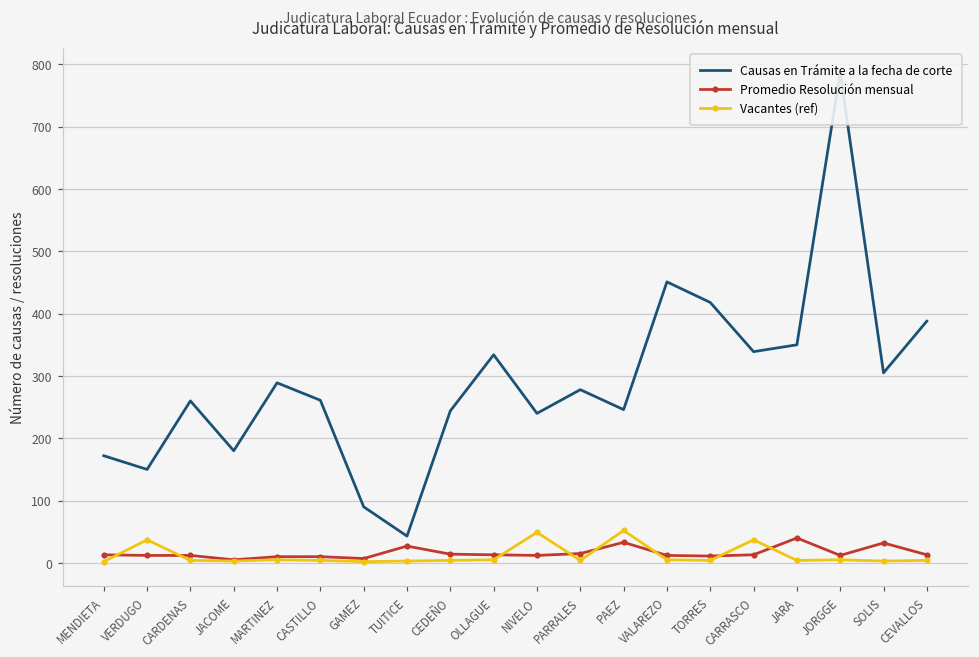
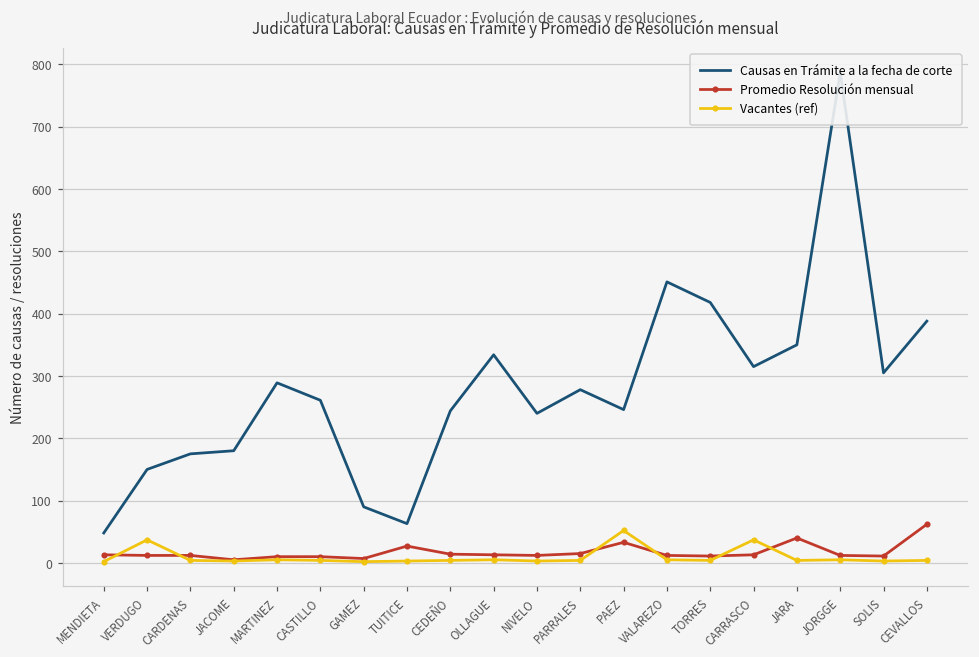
  {
    "Causas en Trámite a la fecha de corte": {
-     "MENDIETA": 170,
+     "MENDIETA": 50,
      "VERDUGO": 150,
-     "CARDENAS": 260,
+     "CARDENAS": 180,
      "JACOME": 180,
      "MARTINEZ": 290,
      "CASTILLO": 260,
      "GAMEZ": 90,
-     "TUITICE": 40,
+     "TUITICE": 60,
      "CEDEÑO": 240,
      "OLLAGUE": 330,
      "NIVELO": 240,
      "PARRALES": 280,
      "PAEZ": 250,
      "VALAREZO": 450,
      "TORRES": 420,
-     "CARRASCO": 340,
+     "CARRASCO": 320,
      "JARA": 350,
      "SOLIS": 310,
      "CEVALLOS": 390
    },
    "Promedio Resolución mensual": {
      "MENDIETA": 10,
      "VERDUGO": 10,
      "CARDENAS": 10,
      "MARTINEZ": 10,
      "CASTILLO": 10,
      "GAMEZ": 10,
      "TUITICE": 30,
      "CEDEÑO": 10,
      "OLLAGUE": 10,
      "NIVELO": 10,
      "PARRALES": 20,
      "PAEZ": 30,
      "VALAREZO": 10,
      "TORRES": 10,
      "CARRASCO": 10,
      "JARA": 40,
      "JORGGE": 10,
-     "SOLIS": 30,
-     "CEVALLOS": 10
+     "SOLIS": 10,
+     "CEVALLOS": 60
    },
    "Vacantes (ref)": {
      "MENDIETA": 0,
      "VERDUGO": 40,
      "CARDENAS": 0,
      "MARTINEZ": 10,
      "CASTILLO": 0,
      "GAMEZ": 0,
      "TUITICE": 0,
      "CEDEÑO": 0,
      "OLLAGUE": 10,
-     "NIVELO": 50,
+     "NIVELO": 0,
      "PARRALES": 0,
      "PAEZ": 50,
      "VALAREZO": 10,
      "TORRES": 0,
      "CARRASCO": 40,
      "JARA": 0,
      "JORGGE": 10,
      "SOLIS": 0,
      "CEVALLOS": 0
    }
  }
